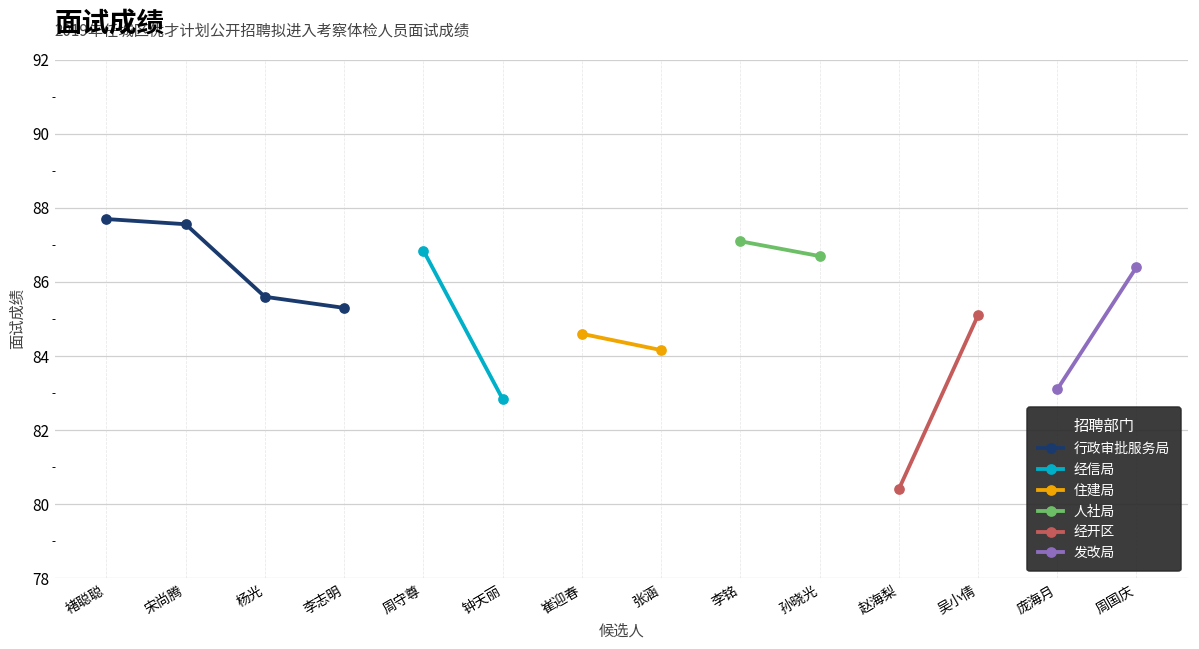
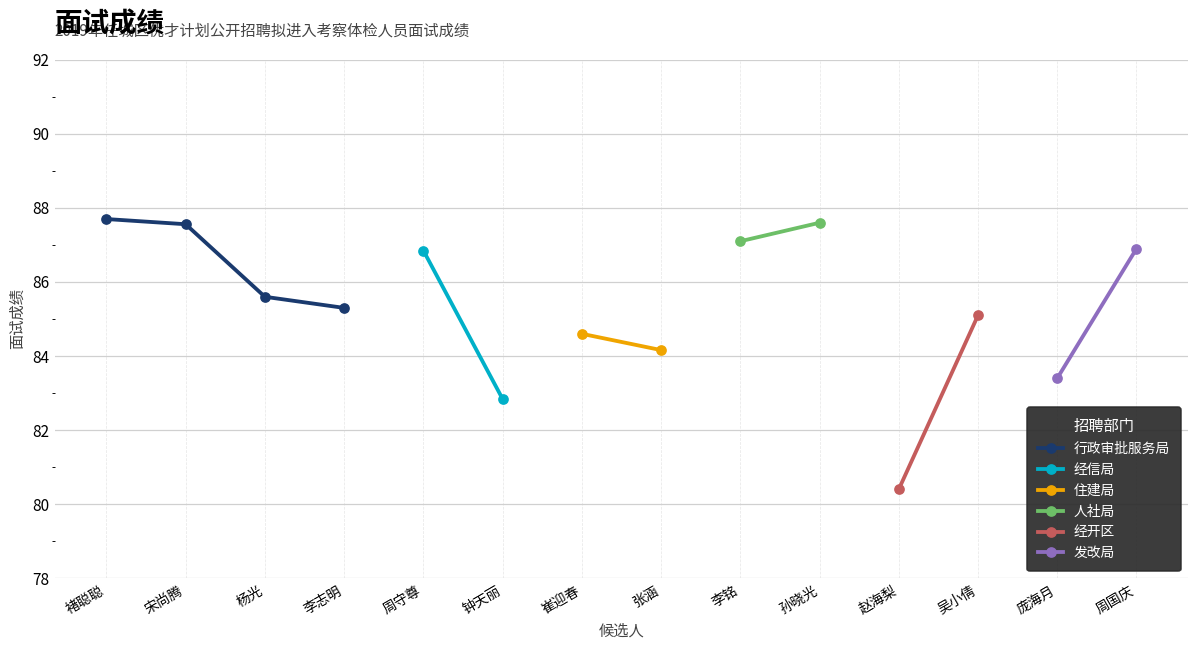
  {
    "行政审批服务局": {
      "褚聪聪": 87.7,
      "宋尚腾": 87.6,
      "杨光": 85.6,
      "李志明": 85.3
    },
    "经信局": {
      "周守尊": 86.9,
      "钟天丽": 82.8
    },
    "住建局": {
      "崔迎春": 84.6,
      "张涵": 84.2
    },
    "人社局": {
      "李铭": 87.1,
-     "孙晓光": 86.7
+     "孙晓光": 87.6
    },
    "经开区": {
      "赵海梨": 80.4,
      "吴小倩": 85.1
    },
    "发改局": {
-     "庞海月": 83.1,
-     "周国庆": 86.4
+     "庞海月": 83.4,
+     "周国庆": 86.9
    }
  }
